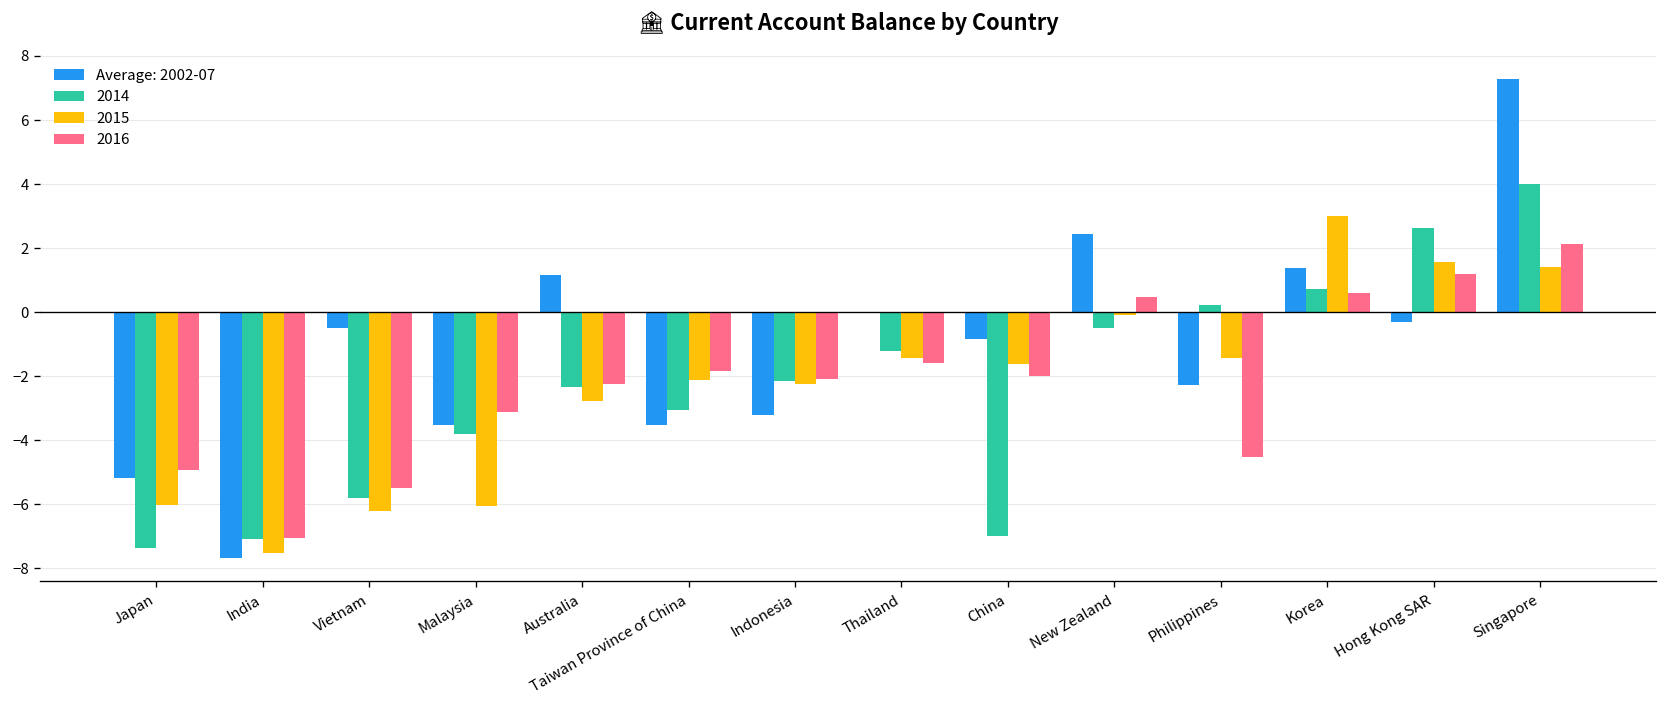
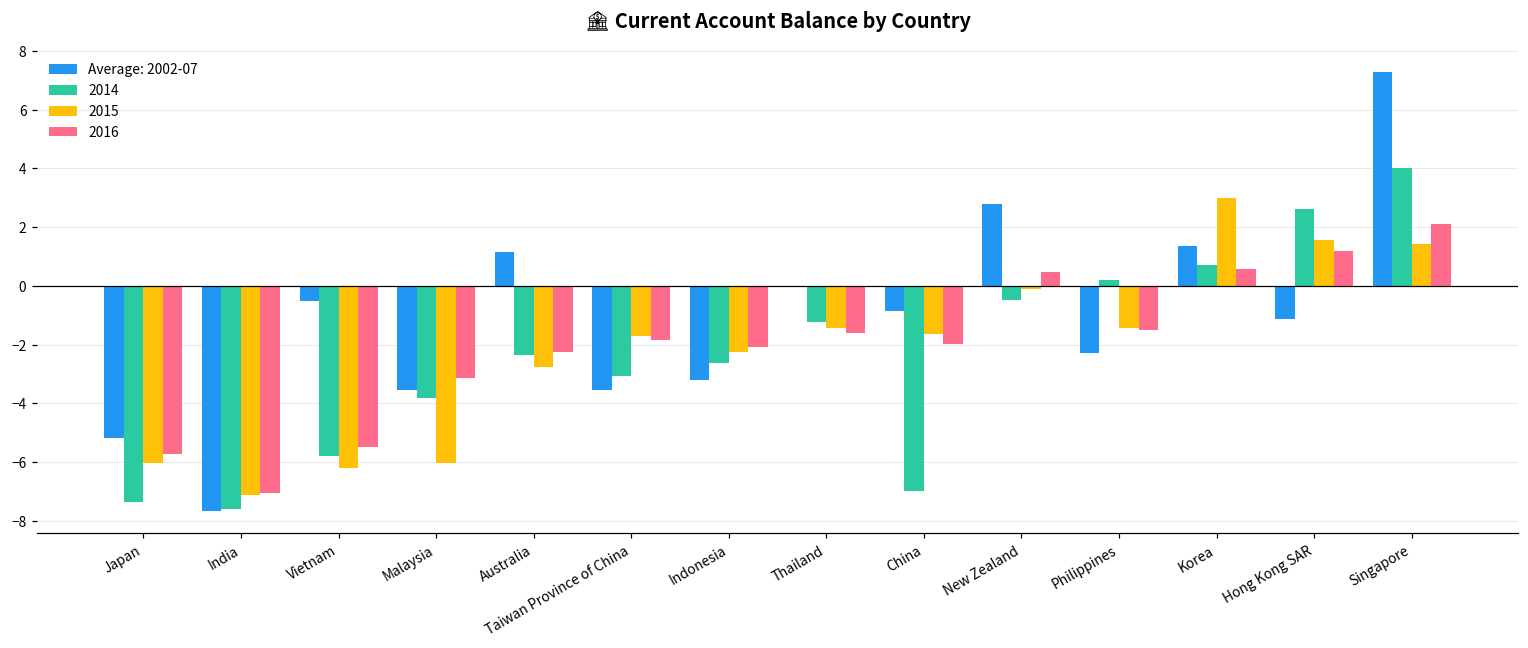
  {
    "Average: 2002-07": {
      "Japan": -5.2,
      "India": -7.7,
      "Vietnam": -0.5,
      "Malaysia": -3.5,
      "Australia": 1.1,
      "Taiwan Province of China": -3.5,
      "Indonesia": -3.2,
      "China": -0.9,
-     "New Zealand": 2.4,
+     "New Zealand": 2.8,
      "Philippines": -2.3,
      "Korea": 1.4,
-     "Hong Kong SAR": -0.3,
+     "Hong Kong SAR": -1.1,
      "Singapore": 7.3
    },
    "2014": {
      "Japan": -7.4,
-     "India": -7.1,
+     "India": -7.6,
      "Vietnam": -5.8,
      "Malaysia": -3.8,
      "Australia": -2.3,
      "Taiwan Province of China": -3.1,
-     "Indonesia": -2.1,
+     "Indonesia": -2.6,
      "Thailand": -1.2,
      "China": -7.0,
      "New Zealand": -0.5,
      "Philippines": 0.2,
      "Korea": 0.7,
      "Hong Kong SAR": 2.6,
      "Singapore": 4.0
    },
    "2015": {
      "Japan": -6.0,
-     "India": -7.5,
+     "India": -7.1,
      "Vietnam": -6.2,
      "Malaysia": -6.0,
      "Australia": -2.8,
-     "Taiwan Province of China": -2.1,
+     "Taiwan Province of China": -1.7,
      "Indonesia": -2.3,
      "Thailand": -1.4,
      "China": -1.6,
      "Philippines": -1.4,
      "Korea": 3.0,
      "Hong Kong SAR": 1.6,
      "Singapore": 1.4
    },
    "2016": {
-     "Japan": -4.9,
+     "Japan": -5.7,
      "India": -7.1,
      "Vietnam": -5.5,
      "Malaysia": -3.1,
      "Australia": -2.2,
      "Taiwan Province of China": -1.8,
      "Indonesia": -2.1,
      "Thailand": -1.6,
      "China": -2.0,
      "New Zealand": 0.5,
-     "Philippines": -4.5,
+     "Philippines": -1.5,
      "Korea": 0.6,
      "Hong Kong SAR": 1.2,
      "Singapore": 2.1
    }
  }
